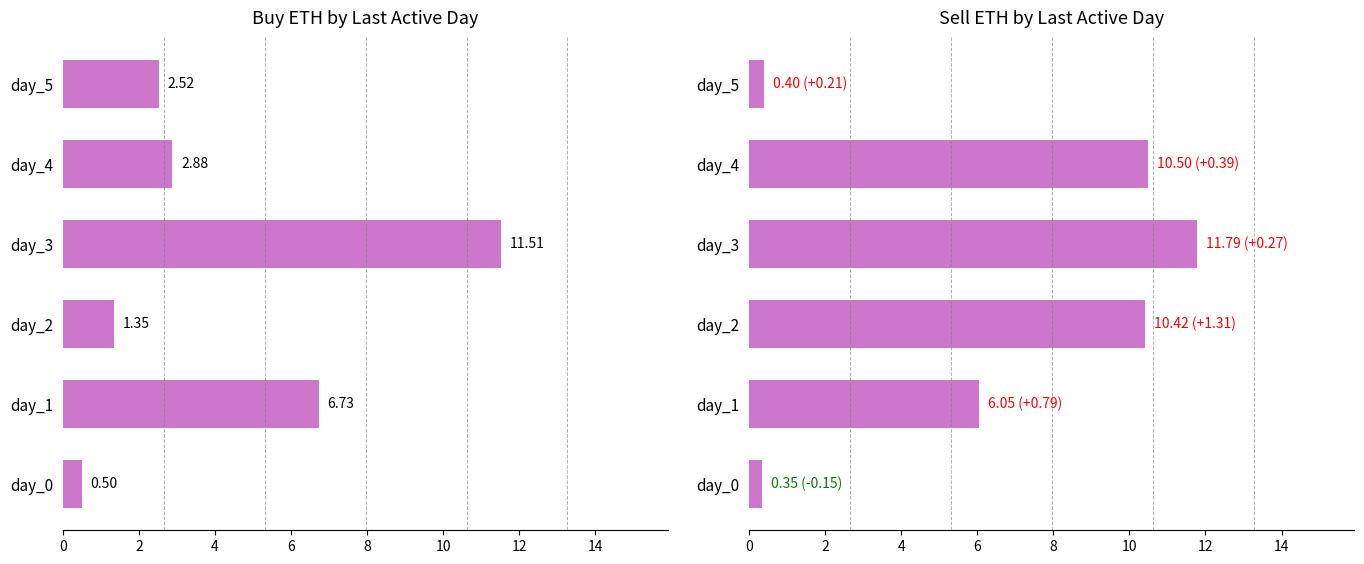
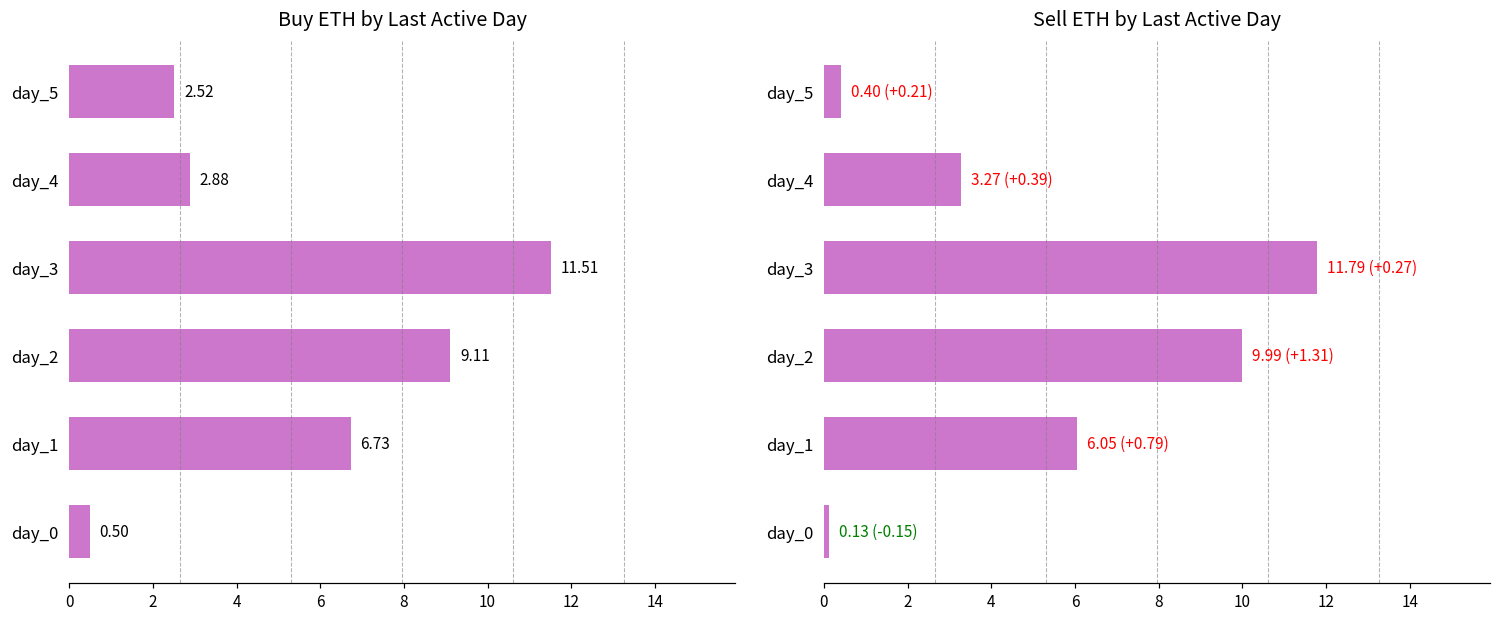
  {
    "Buy ETH by Last Active Day": {
      "day_5": 2.52,
      "day_4": 2.88,
      "day_3": 11.51,
-     "day_2": 1.35,
+     "day_2": 9.11,
      "day_1": 6.73,
      "day_0": 0.50
    },
    "Sell ETH by Last Active Day": {
      "day_5": 0.40,
-     "day_4": 10.50,
+     "day_4": 3.27,
      "day_3": 11.79,
-     "day_2": 10.42,
+     "day_2": 9.99,
      "day_1": 6.05,
-     "day_0": 0.35
+     "day_0": 0.13
    }
  }
